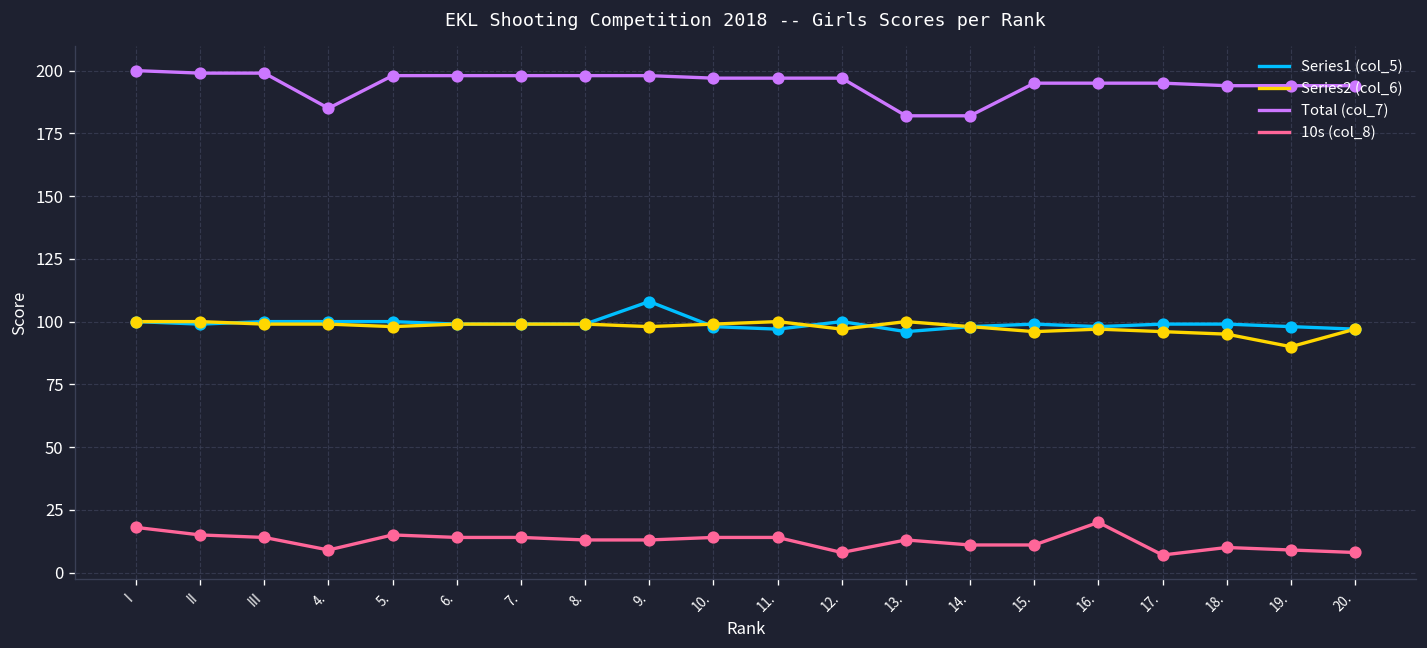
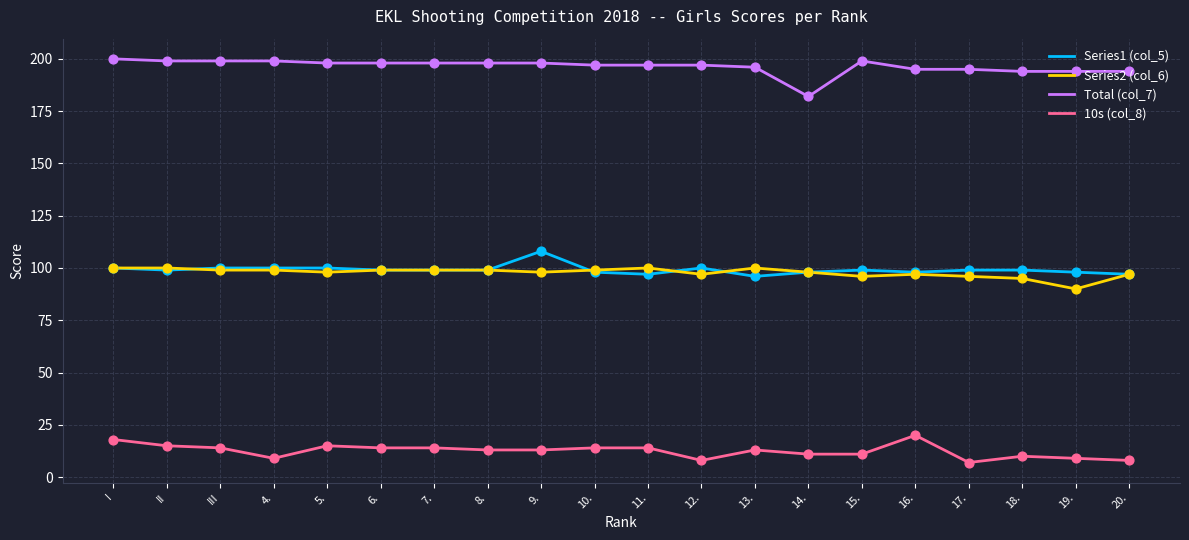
  {
    "Series1 (col_5)": {
      "5.": 100,
      "9.": 108,
      "11.": 97,
      "12.": 100,
      "13.": 96,
      "15.": 99,
      "17.": 99,
      "18.": 99,
      "19.": 98
    },
    "Series2 (col_6)": {
      "5.": 98,
      "9.": 98,
      "11.": 100,
      "12.": 97,
      "13.": 100,
      "15.": 96,
      "17.": 96,
      "18.": 95,
      "19.": 90
    },
    "Total (col_7)": {
      "I": 200,
      "II": 199,
      "III": 199,
-     "4.": 185,
+     "4.": 199,
      "5.": 198,
      "6.": 198,
      "7.": 198,
      "8.": 198,
      "9.": 198,
      "10.": 197,
      "11.": 197,
      "12.": 197,
-     "13.": 182,
+     "13.": 196,
      "14.": 182,
-     "15.": 195,
+     "15.": 199,
      "16.": 195,
      "17.": 195,
      "18.": 194
    },
    "10s (col_8)": {
      "I": 18,
      "II": 15,
      "III": 14,
      "4.": 9,
      "5.": 15,
      "6.": 14,
      "7.": 14,
      "8.": 13,
      "9.": 13,
      "10.": 14,
      "11.": 14,
      "12.": 8,
      "13.": 13,
      "14.": 11,
      "15.": 11,
      "16.": 20,
      "17.": 7,
      "18.": 10,
      "19.": 9,
      "20.": 8
    }
  }
